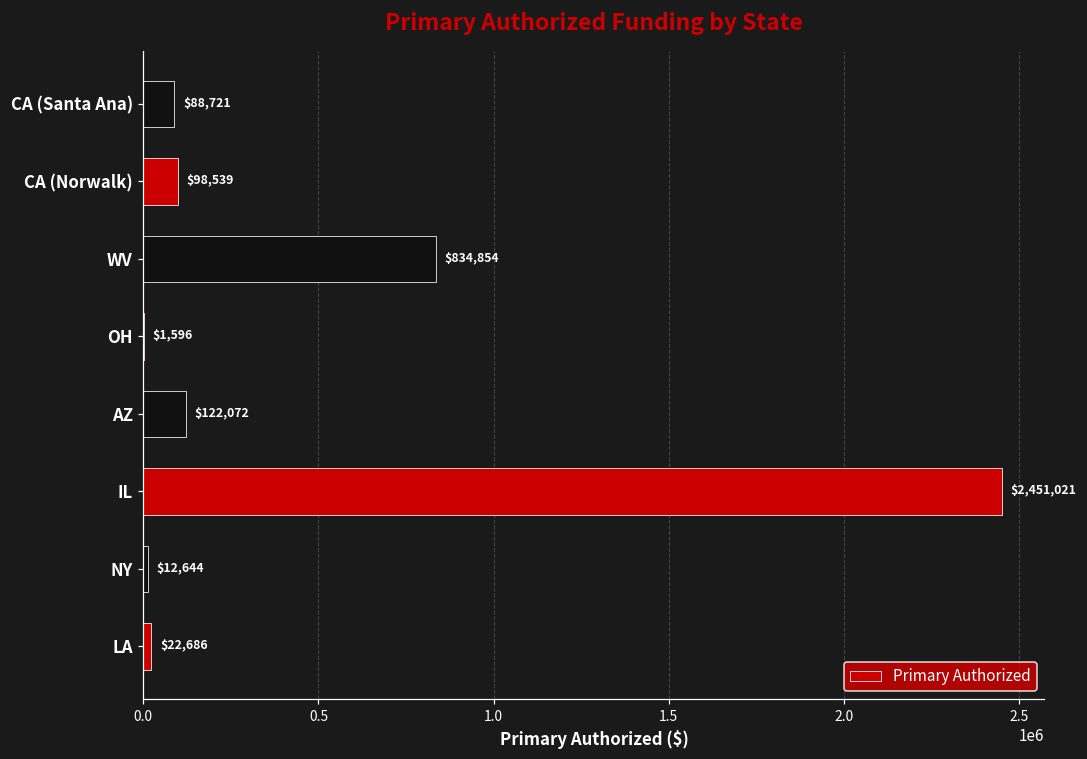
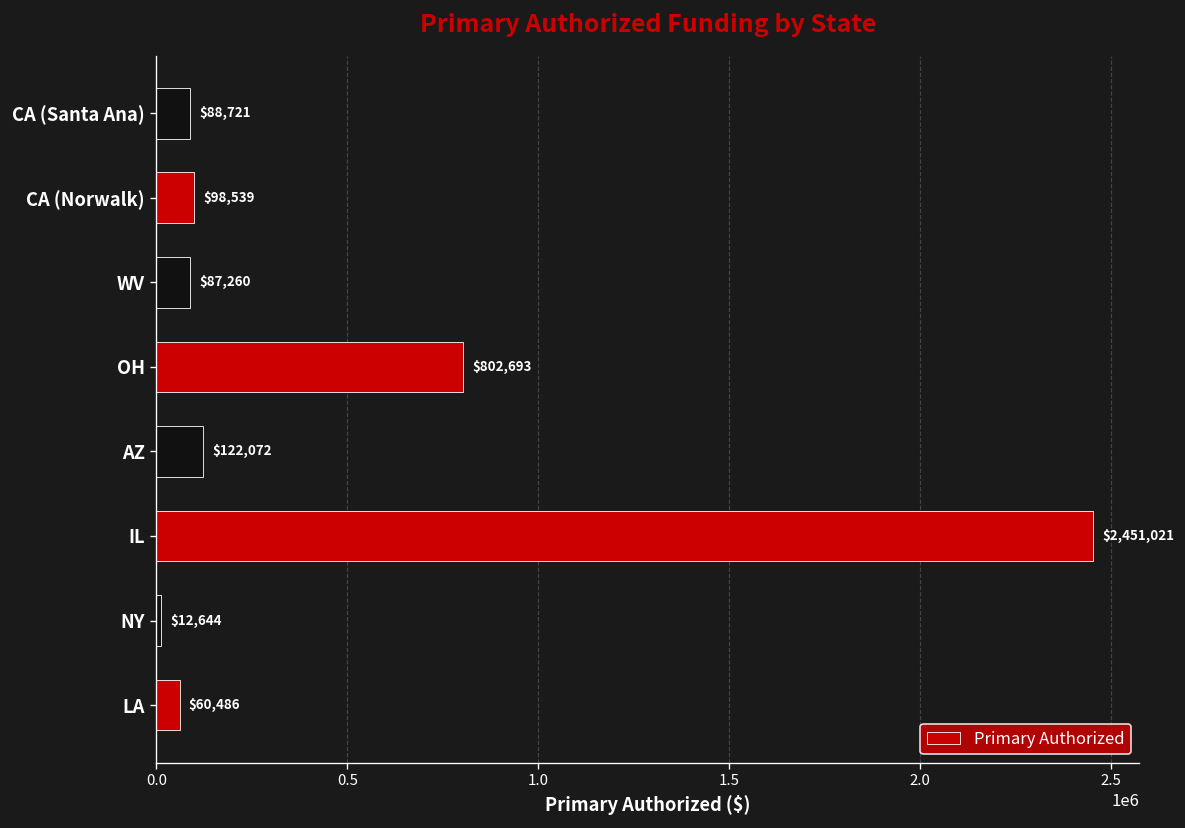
  {
    "CA (Santa Ana)": "$88,721",
    "CA (Norwalk)": "$98,539",
-   "WV": "$834,854",
-   "OH": "$1,596",
+   "WV": "$87,260",
+   "OH": "$802,693",
    "AZ": "$122,072",
    "IL": "$2,451,021",
    "NY": "$12,644",
-   "LA": "$22,686"
+   "LA": "$60,486"
  }
